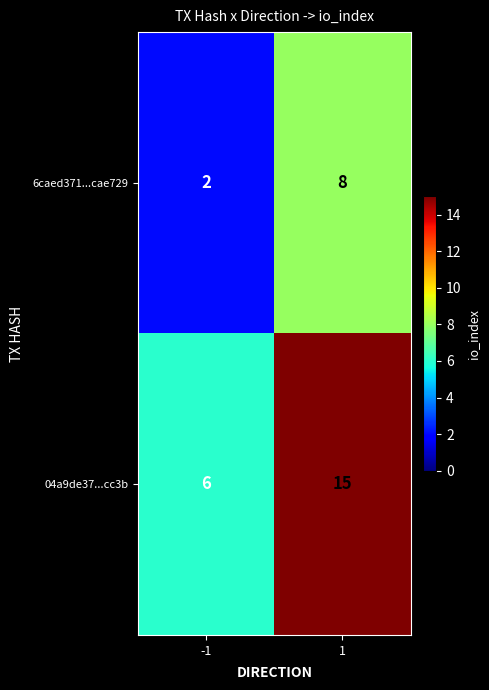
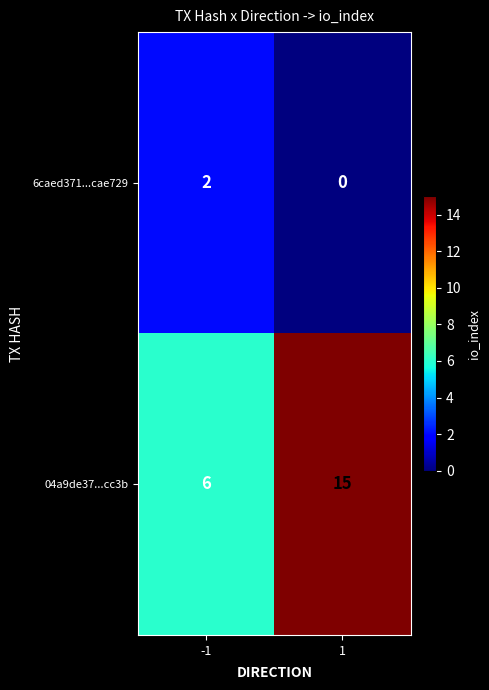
  {
    "6caed371...cae729": {
      "-1": 2,
-     "1": 8
+     "1": 0
    },
    "04a9de37...cc3b": {
      "-1": 6,
      "1": 15
    }
  }
